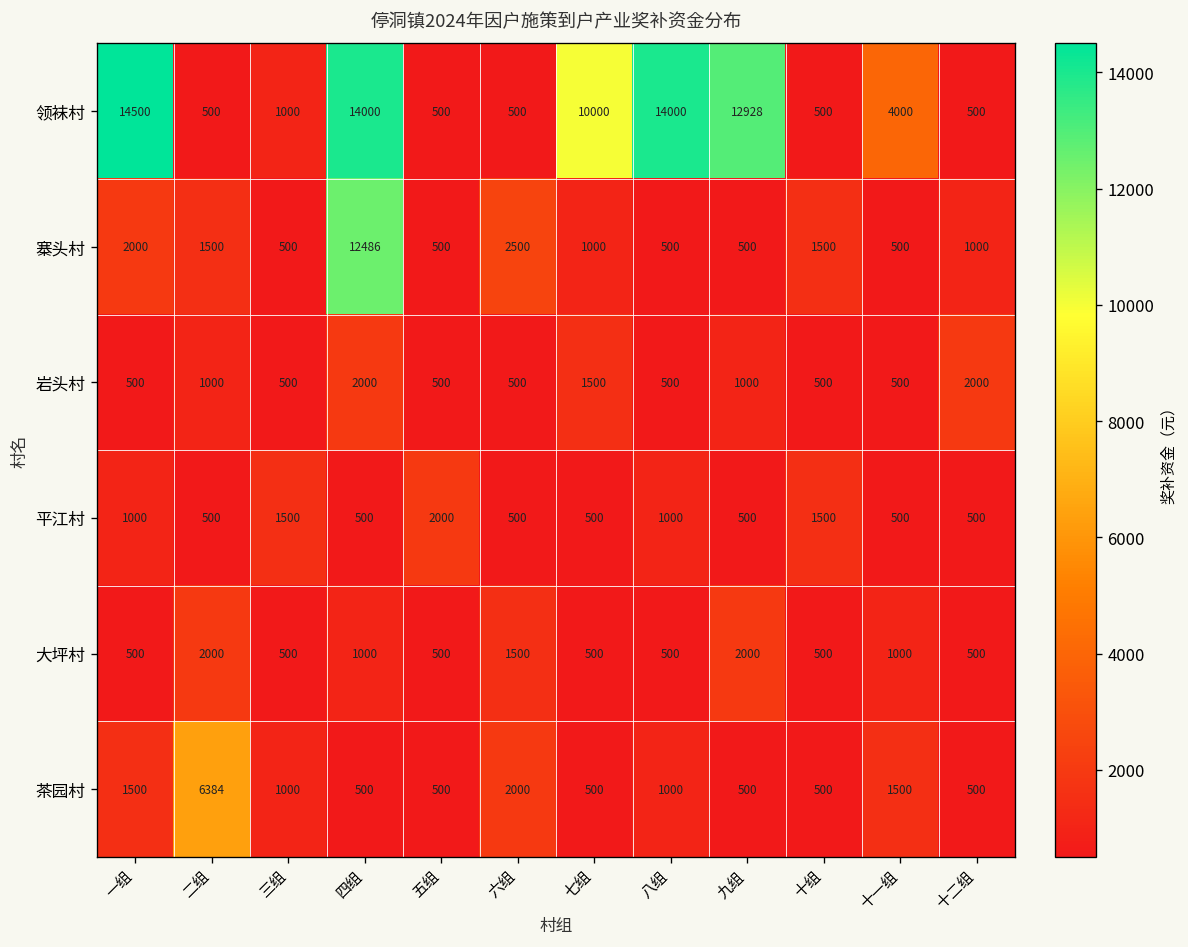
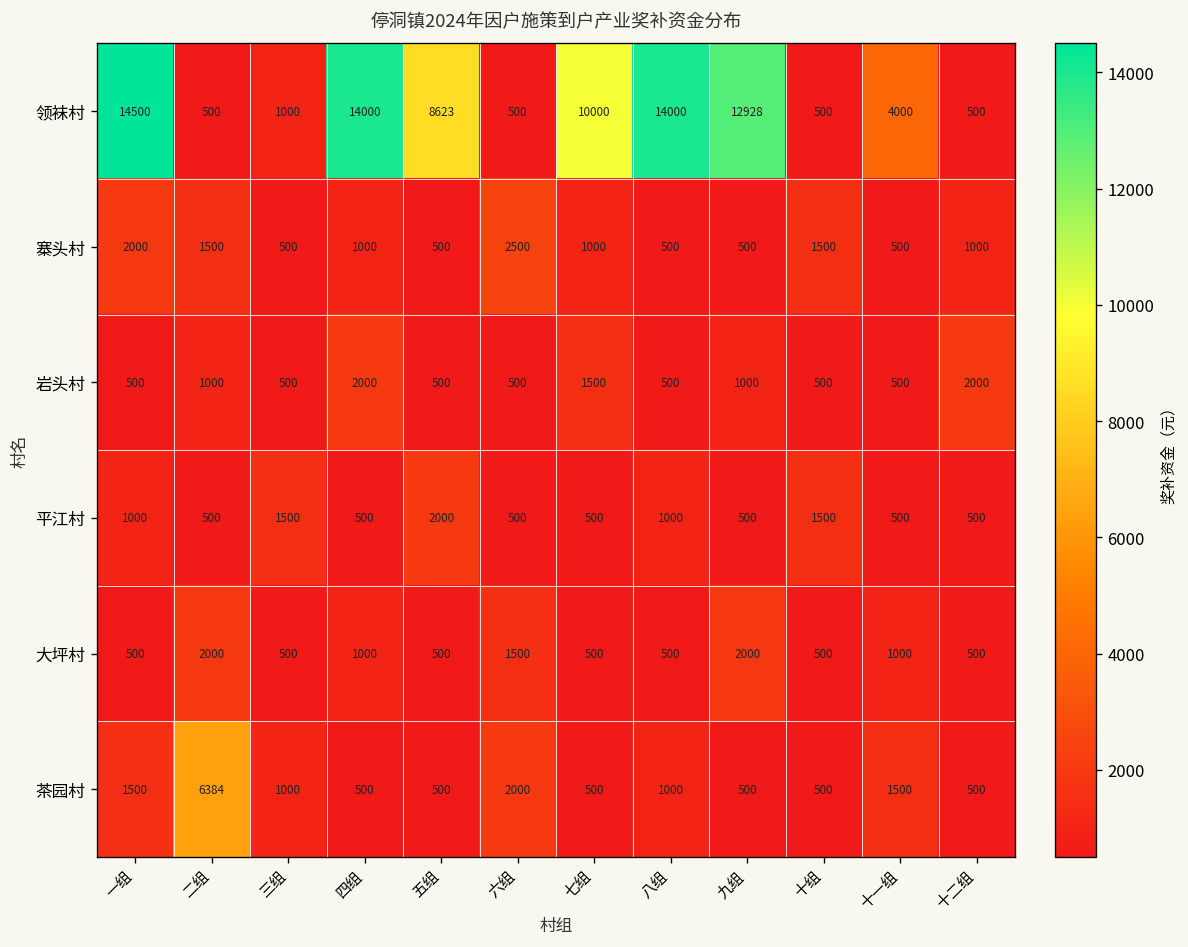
  {
    "领袜村": {
      "一组": 14500,
      "二组": 500,
      "三组": 1000,
      "四组": 14000,
-     "五组": 500,
+     "五组": 8623,
      "六组": 500,
      "七组": 10000,
      "八组": 14000,
      "九组": 12928,
      "十组": 500,
      "十一组": 4000,
      "十二组": 500
    },
    "寨头村": {
      "一组": 2000,
      "二组": 1500,
      "三组": 500,
-     "四组": 12486,
+     "四组": 1000,
      "五组": 500,
      "六组": 2500,
      "七组": 1000,
      "八组": 500,
      "九组": 500,
      "十组": 1500,
      "十一组": 500,
      "十二组": 1000
    },
    "岩头村": {
      "一组": 500,
      "二组": 1000,
      "三组": 500,
      "四组": 2000,
      "五组": 500,
      "六组": 500,
      "七组": 1500,
      "八组": 500,
      "九组": 1000,
      "十组": 500,
      "十一组": 500,
      "十二组": 2000
    },
    "平江村": {
      "一组": 1000,
      "二组": 500,
      "三组": 1500,
      "四组": 500,
      "五组": 2000,
      "六组": 500,
      "七组": 500,
      "八组": 1000,
      "九组": 500,
      "十组": 1500,
      "十一组": 500,
      "十二组": 500
    },
    "大坪村": {
      "一组": 500,
      "二组": 2000,
      "三组": 500,
      "四组": 1000,
      "五组": 500,
      "六组": 1500,
      "七组": 500,
      "八组": 500,
      "九组": 2000,
      "十组": 500,
      "十一组": 1000,
      "十二组": 500
    },
    "茶园村": {
      "一组": 1500,
      "二组": 6384,
      "三组": 1000,
      "四组": 500,
      "五组": 500,
      "六组": 2000,
      "七组": 500,
      "八组": 1000,
      "九组": 500,
      "十组": 500,
      "十一组": 1500,
      "十二组": 500
    }
  }
